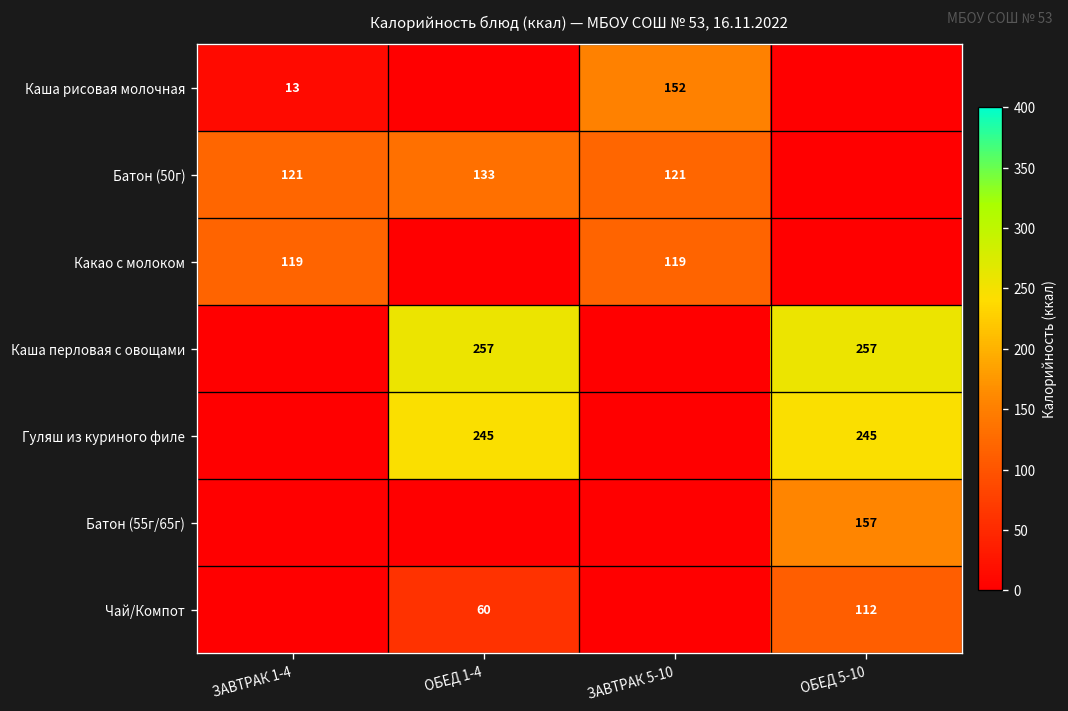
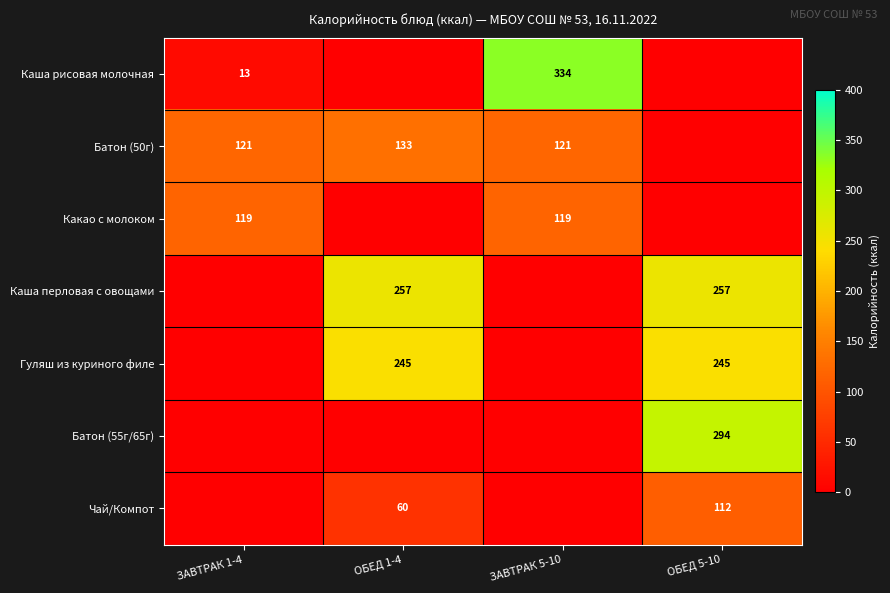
  {
    "Каша рисовая молочная": {
      "ЗАВТРАК 1-4": 13,
-     "ЗАВТРАК 5-10": 152
+     "ЗАВТРАК 5-10": 334
    },
    "Батон (50г)": {
      "ЗАВТРАК 1-4": 121,
      "ОБЕД 1-4": 133,
      "ЗАВТРАК 5-10": 121
    },
    "Какао с молоком": {
      "ЗАВТРАК 1-4": 119,
      "ЗАВТРАК 5-10": 119
    },
    "Каша перловая с овощами": {
      "ОБЕД 1-4": 257,
      "ОБЕД 5-10": 257
    },
    "Гуляш из куриного филе": {
      "ОБЕД 1-4": 245,
      "ОБЕД 5-10": 245
    },
    "Батон (55г/65г)": {
-     "ОБЕД 5-10": 157
+     "ОБЕД 5-10": 294
    },
    "Чай/Компот": {
      "ОБЕД 1-4": 60,
      "ОБЕД 5-10": 112
    }
  }
